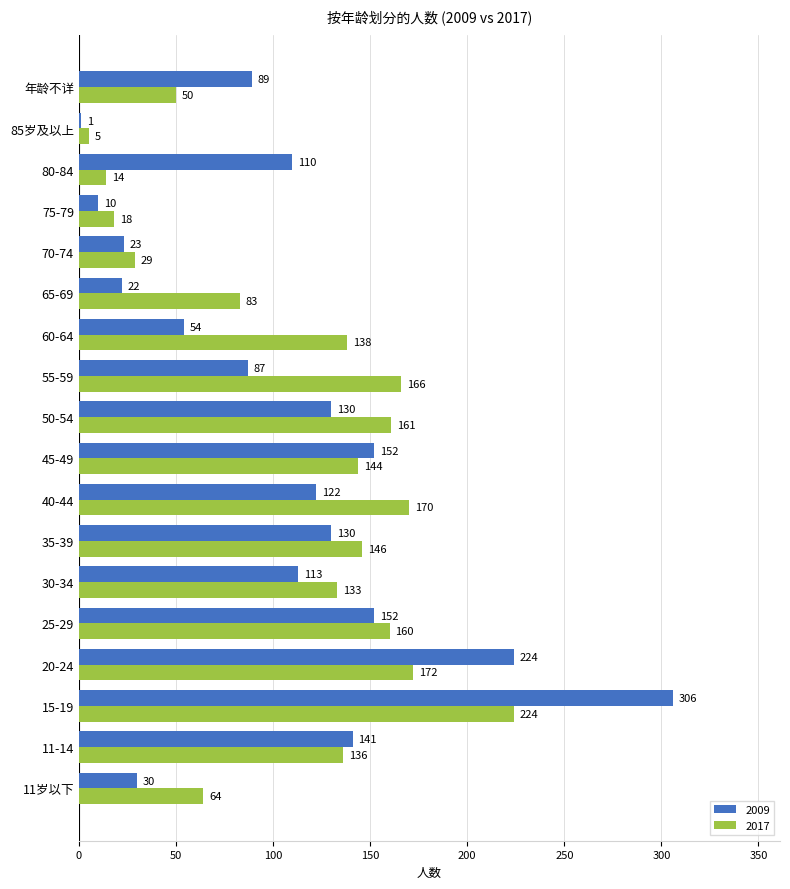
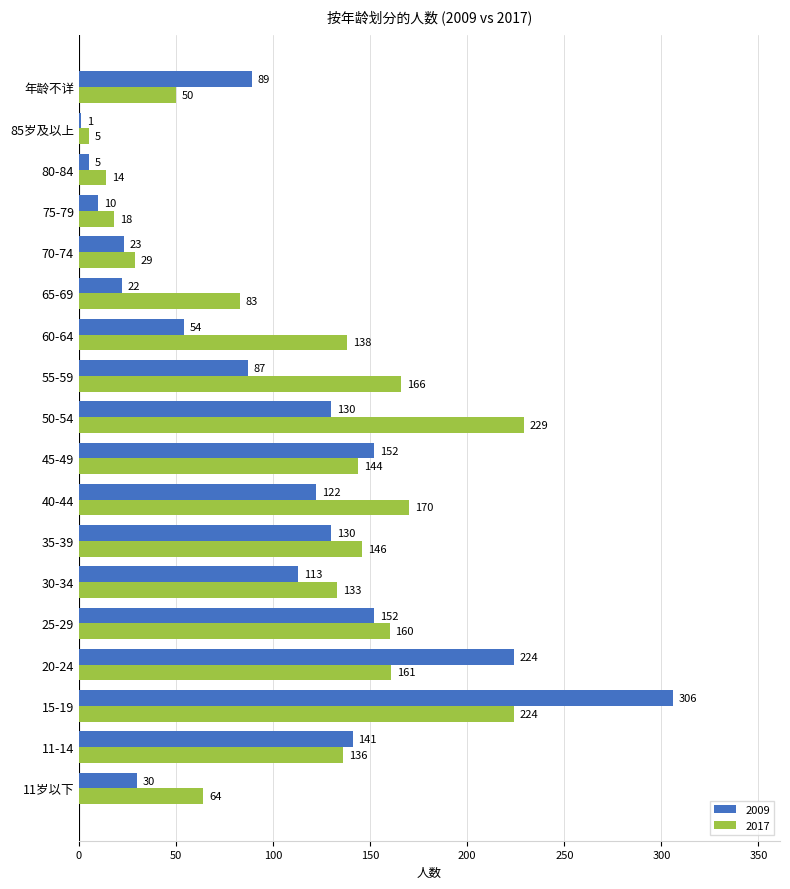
  {
    "2009": {
      "年龄不详": 89,
      "85岁及以上": 1,
-     "80-84": 110,
+     "80-84": 5,
      "75-79": 10,
      "70-74": 23,
      "65-69": 22,
      "60-64": 54,
      "55-59": 87,
      "50-54": 130,
      "45-49": 152,
      "40-44": 122,
      "35-39": 130,
      "30-34": 113,
      "25-29": 152,
      "20-24": 224,
      "15-19": 306,
      "11-14": 141,
      "11岁以下": 30
    },
    "2017": {
      "年龄不详": 50,
      "85岁及以上": 5,
      "80-84": 14,
      "75-79": 18,
      "70-74": 29,
      "65-69": 83,
      "60-64": 138,
      "55-59": 166,
-     "50-54": 161,
+     "50-54": 229,
      "45-49": 144,
      "40-44": 170,
      "35-39": 146,
      "30-34": 133,
      "25-29": 160,
-     "20-24": 172,
+     "20-24": 161,
      "15-19": 224,
      "11-14": 136,
      "11岁以下": 64
    }
  }
